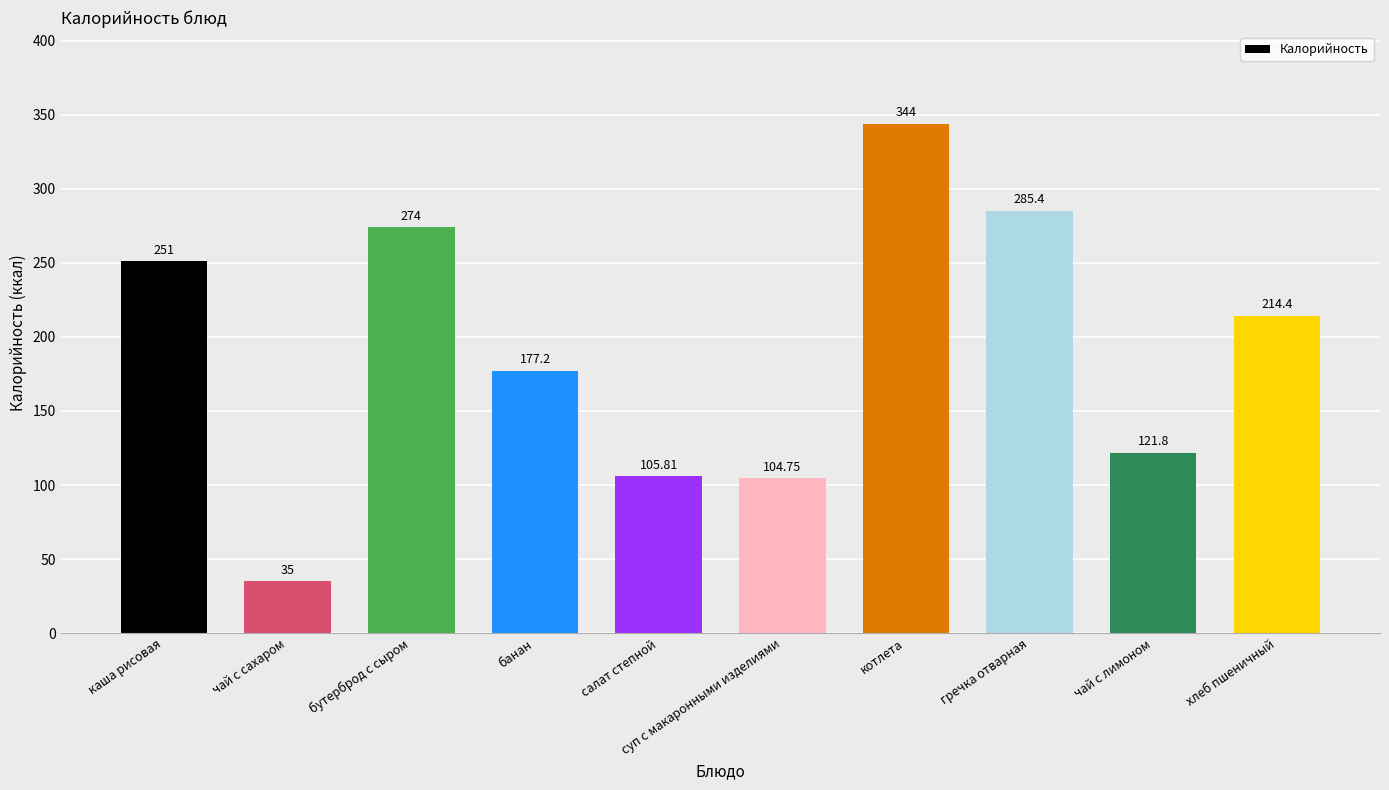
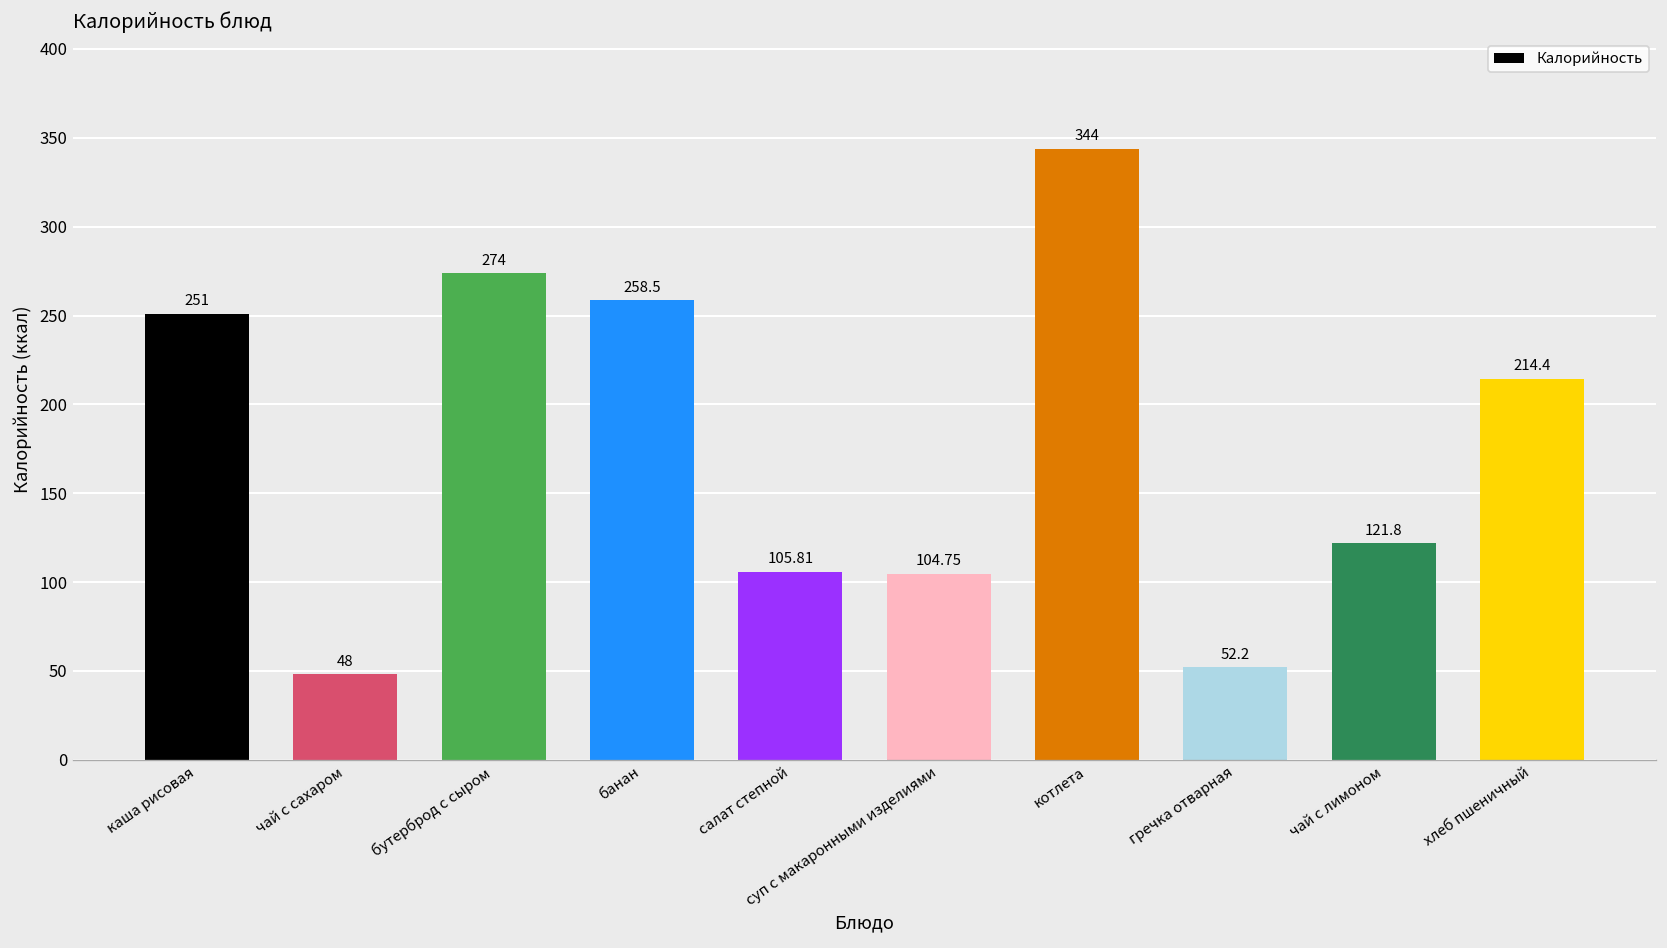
  {
    "каша рисовая": 251,
-   "чай с сахаром": 35,
+   "чай с сахаром": 48,
    "бутерброд с сыром": 274,
-   "банан": 177.2,
+   "банан": 258.5,
    "салат степной": 105.81,
    "суп с макаронными изделиями": 104.75,
    "котлета": 344,
-   "гречка отварная": 285.4,
+   "гречка отварная": 52.2,
    "чай с лимоном": 121.8,
    "хлеб пшеничный": 214.4
  }
